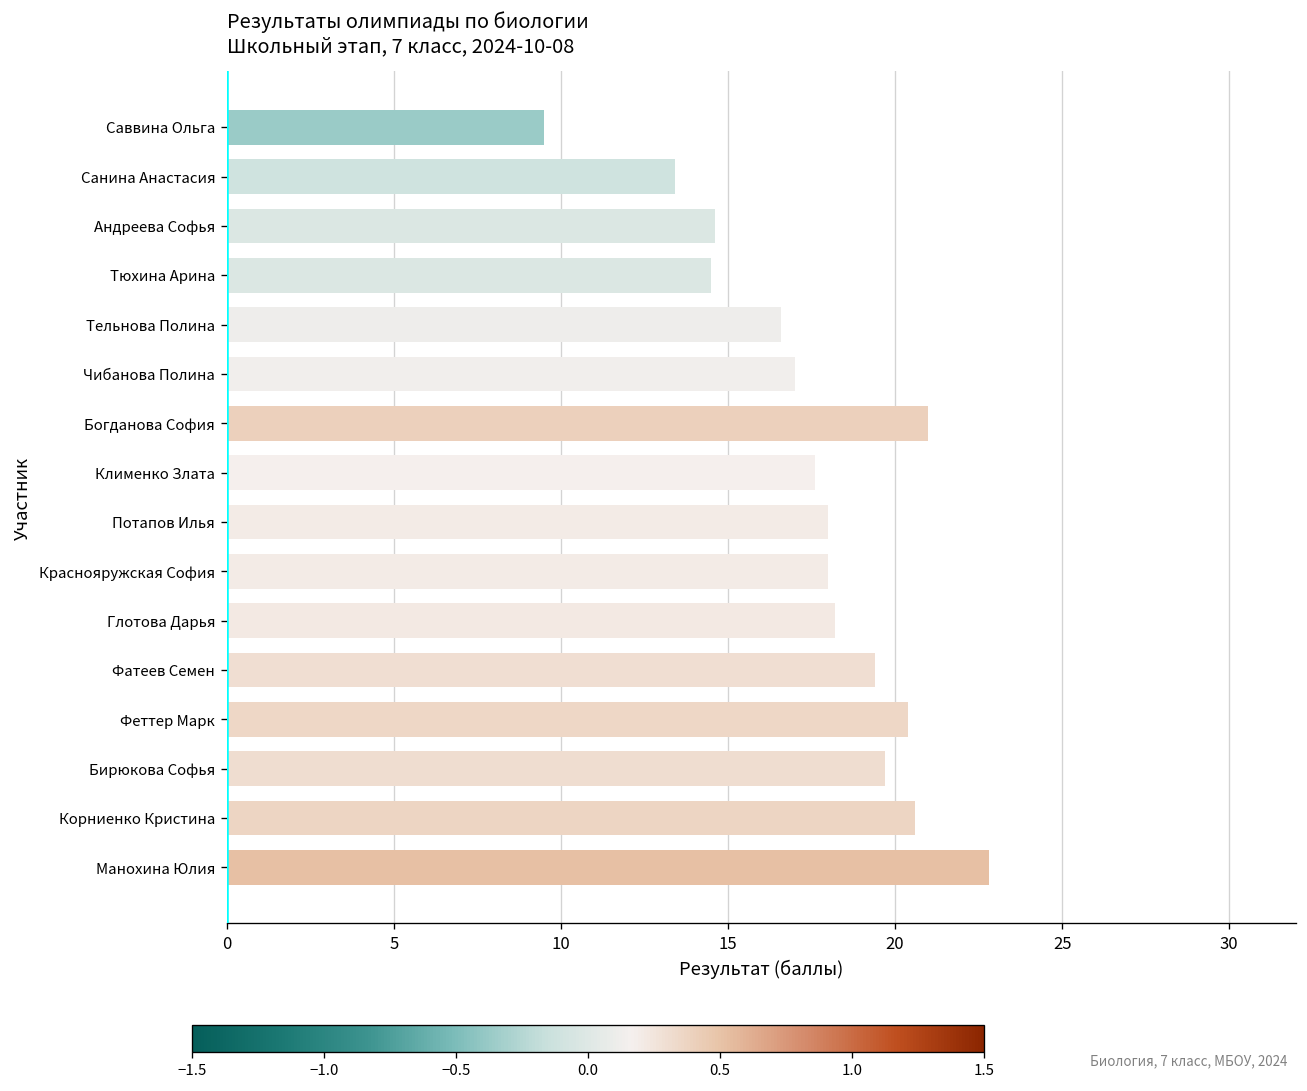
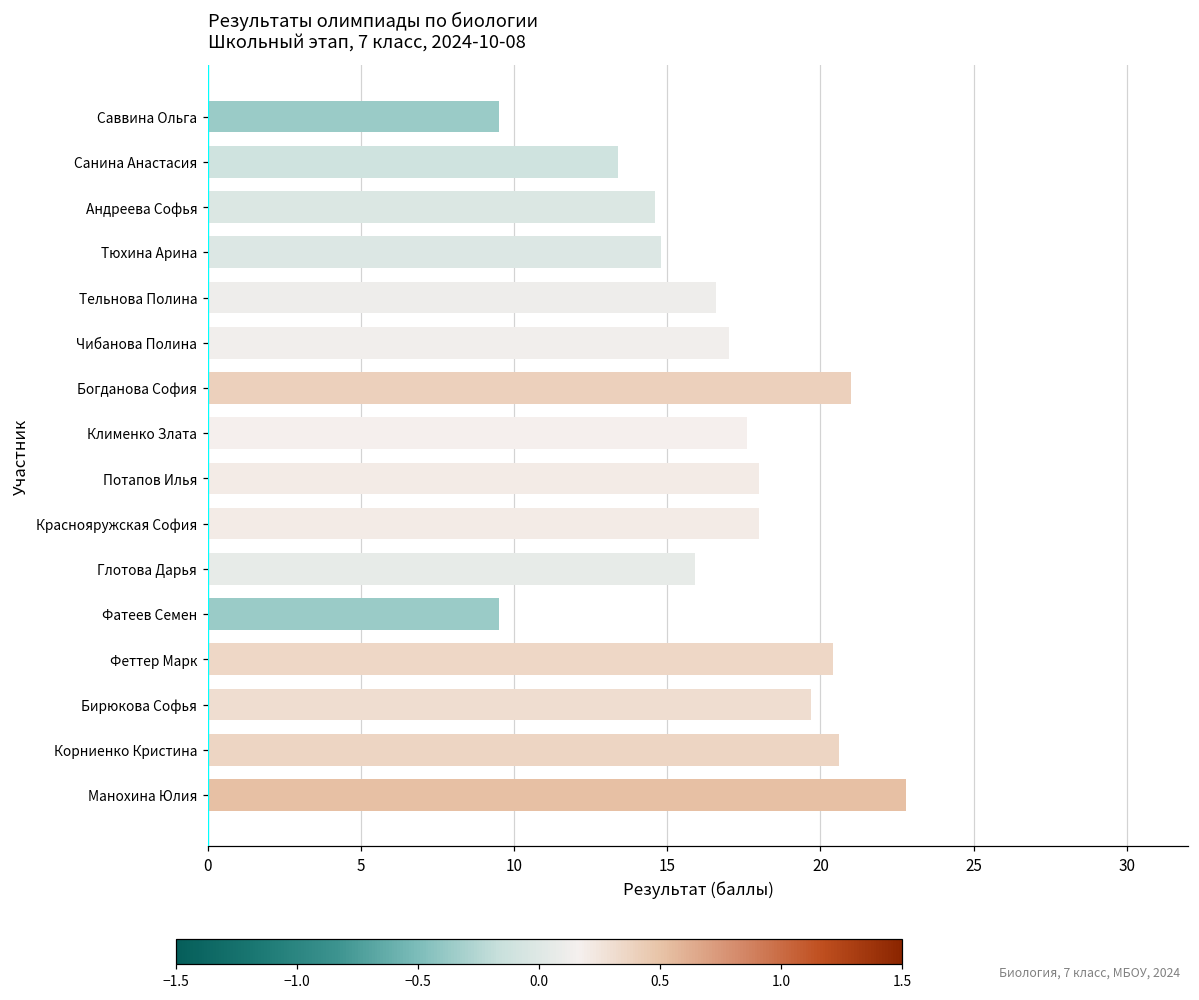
  {
    "Саввина Ольга": 9.5,
    "Санина Анастасия": 13.4,
    "Андреева Софья": 14.6,
-   "Тюхина Арина": 14.5,
+   "Тюхина Арина": 14.8,
    "Тельнова Полина": 16.6,
    "Чибанова Полина": 17.0,
    "Богданова София": 21.0,
    "Клименко Злата": 17.6,
    "Потапов Илья": 18.0,
    "Краснояружская София": 18.0,
-   "Глотова Дарья": 18.2,
-   "Фатеев Семен": 19.4,
+   "Глотова Дарья": 15.9,
+   "Фатеев Семен": 9.5,
    "Феттер Марк": 20.4,
    "Бирюкова Софья": 19.7,
    "Корниенко Кристина": 20.6,
    "Манохина Юлия": 22.8
  }
